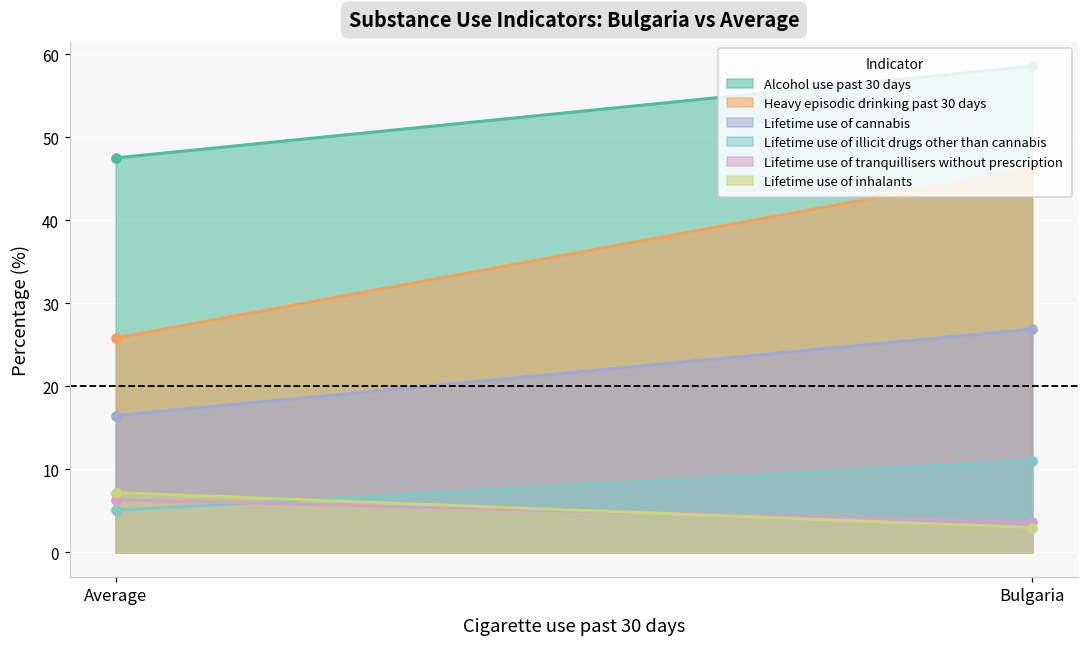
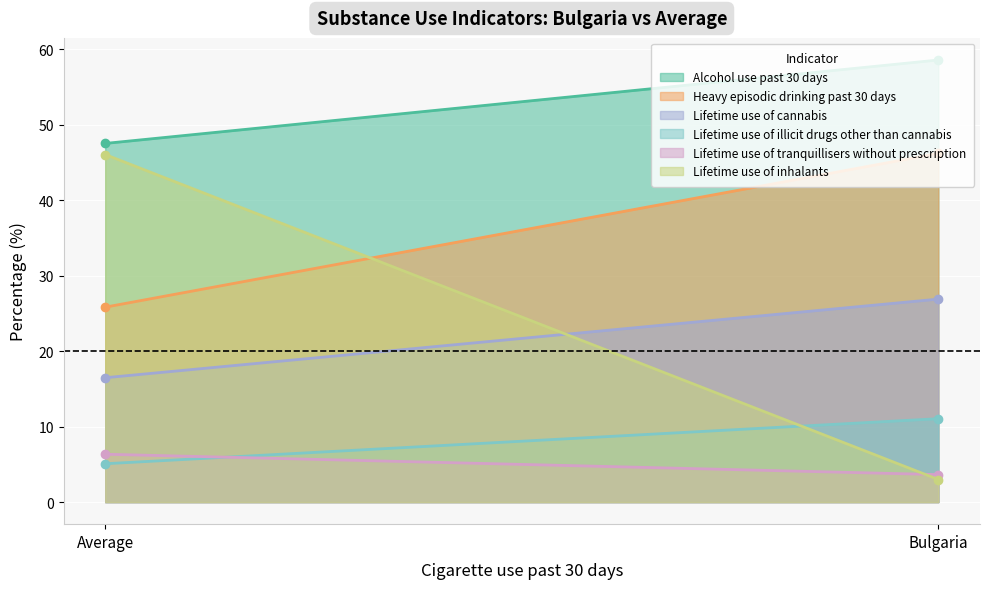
  {
    "Heavy episodic drinking past 30 days": {
      "Average": 26
    },
    "Lifetime use of inhalants": {
-     "Average": 7,
+     "Average": 46,
      "Bulgaria": 3
    }
  }
